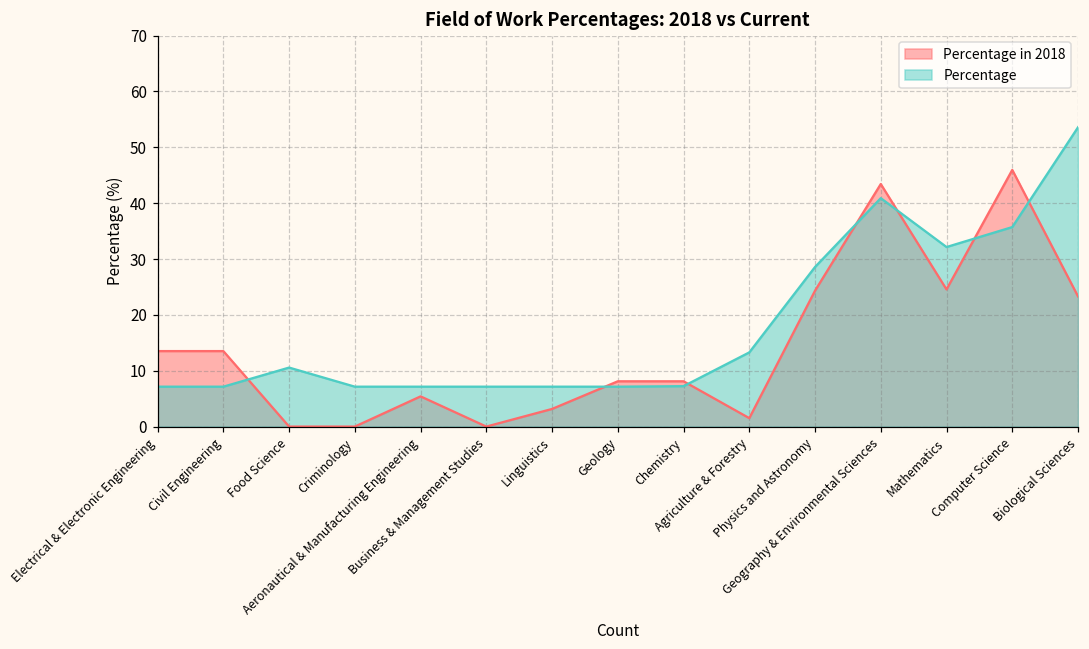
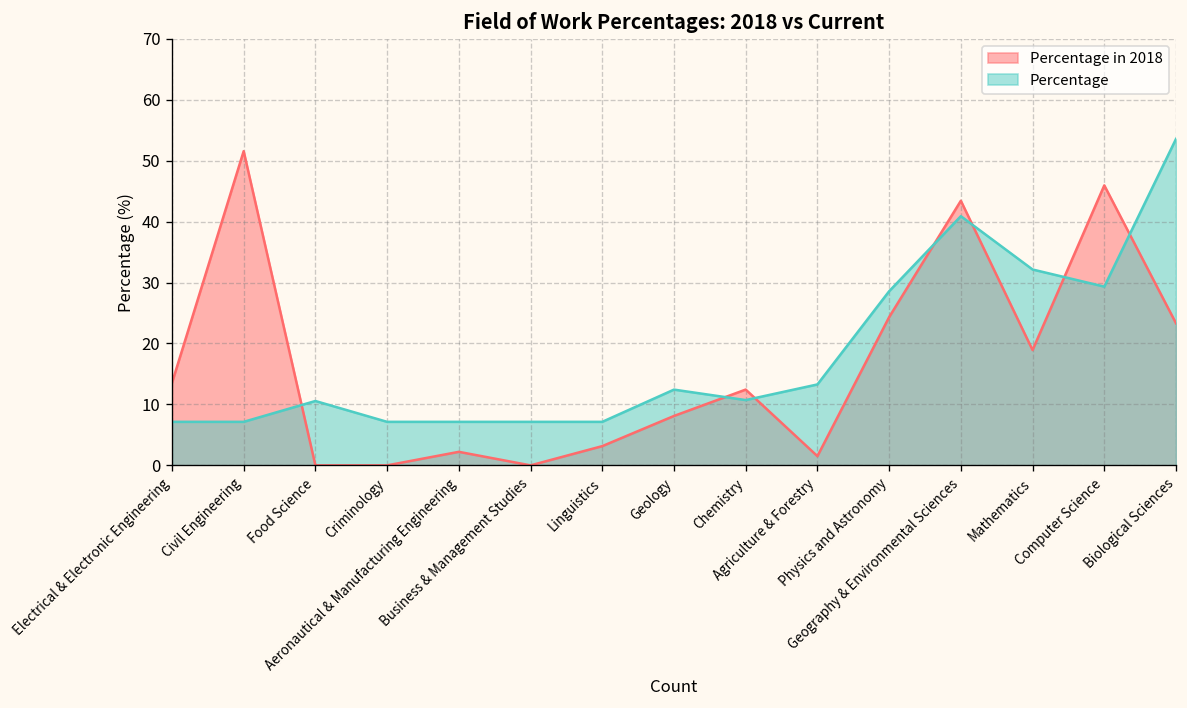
  {
    "Percentage in 2018": {
      "Electrical & Electronic Engineering": 14,
-     "Civil Engineering": 14,
+     "Civil Engineering": 52,
      "Food Science": 0,
      "Criminology": 0,
-     "Aeronautical & Manufacturing Engineering": 5,
+     "Aeronautical & Manufacturing Engineering": 2,
      "Business & Management Studies": 0,
      "Linguistics": 3,
      "Geology": 8,
-     "Chemistry": 8,
+     "Chemistry": 12,
      "Agriculture & Forestry": 2,
      "Physics and Astronomy": 24,
      "Geography & Environmental Sciences": 43,
-     "Mathematics": 25,
+     "Mathematics": 19,
      "Computer Science": 46,
      "Biological Sciences": 23
    },
    "Percentage": {
      "Electrical & Electronic Engineering": 7,
      "Civil Engineering": 7,
      "Food Science": 11,
      "Criminology": 7,
      "Aeronautical & Manufacturing Engineering": 7,
      "Business & Management Studies": 7,
      "Linguistics": 7,
-     "Geology": 7,
-     "Chemistry": 7,
+     "Geology": 12,
+     "Chemistry": 11,
      "Agriculture & Forestry": 13,
      "Physics and Astronomy": 29,
      "Geography & Environmental Sciences": 41,
      "Mathematics": 32,
-     "Computer Science": 36,
+     "Computer Science": 29,
      "Biological Sciences": 54
    }
  }
